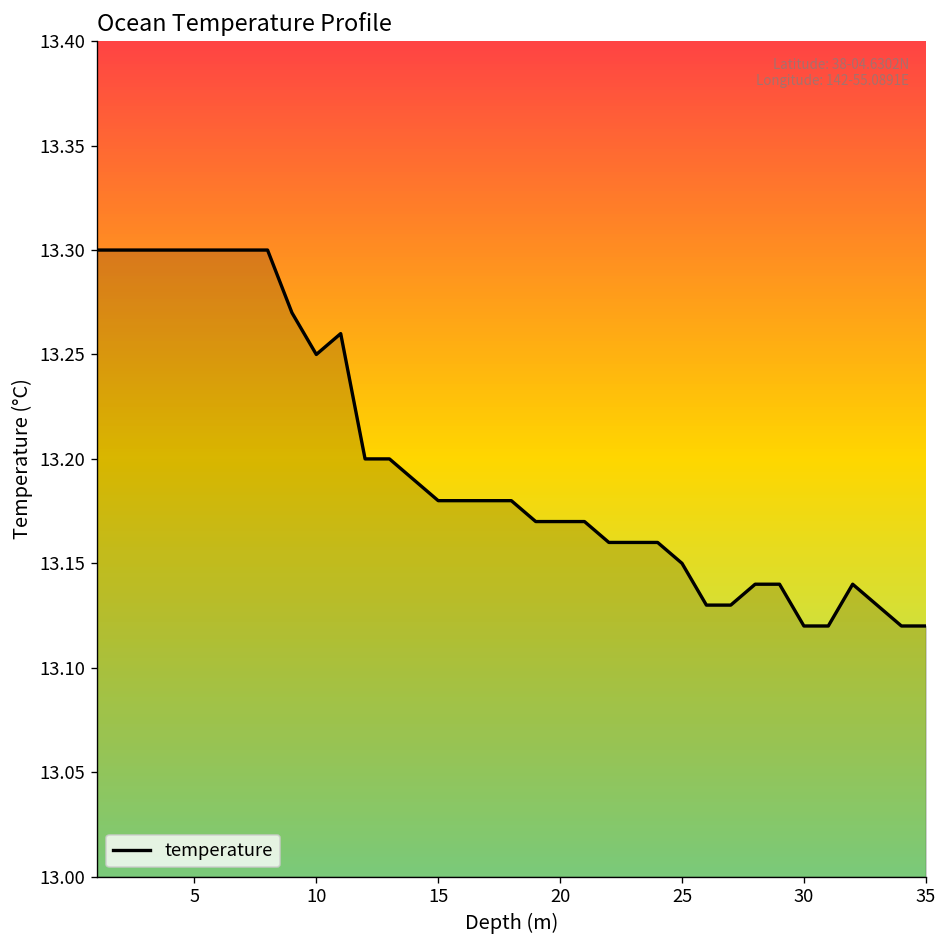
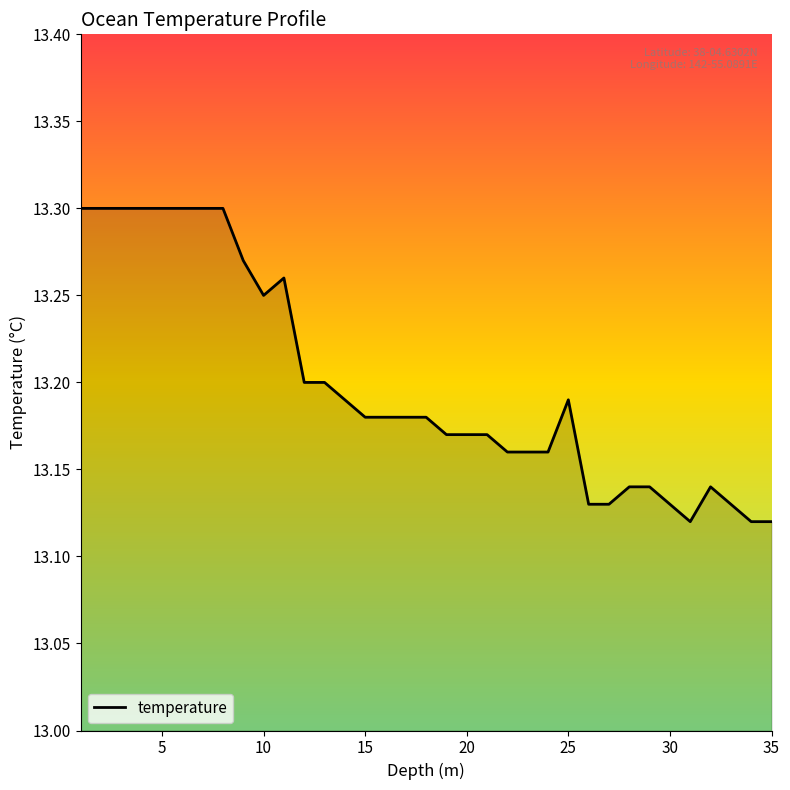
  {
    "5": 13.30,
    "10": 13.25,
    "15": 13.18,
    "20": 13.17,
-   "25": 13.15,
-   "30": 13.12,
+   "25": 13.19,
+   "30": 13.13,
    "35": 13.12
  }
